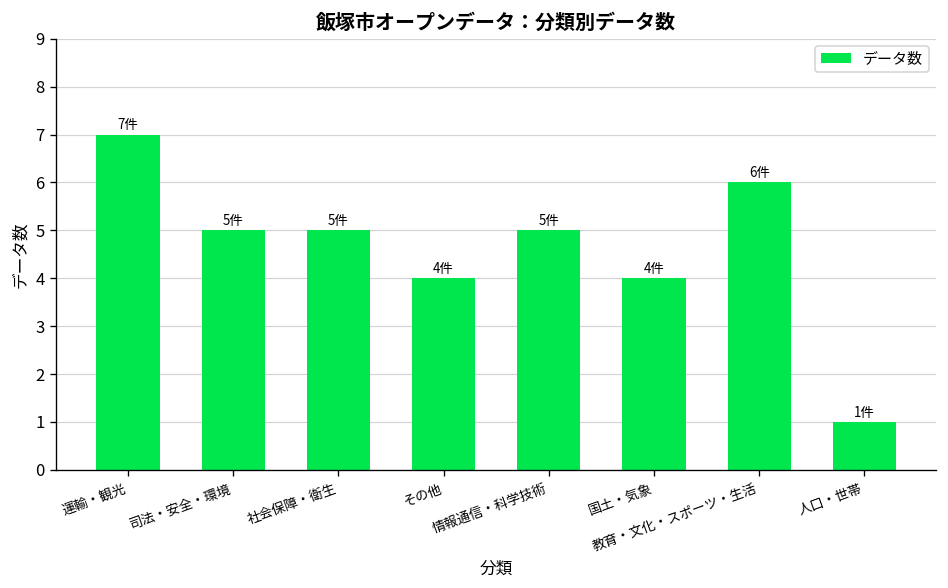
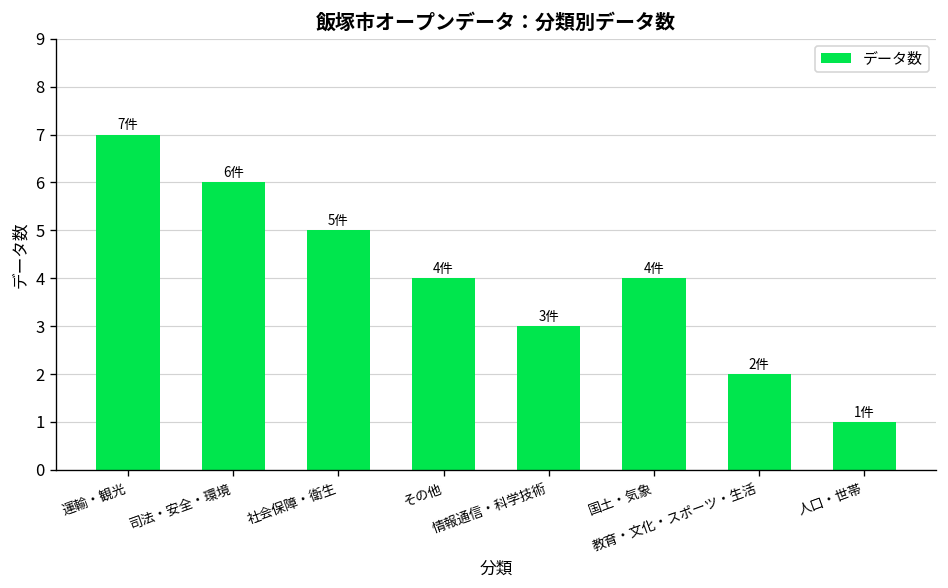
  {
    "運輸・観光": "7件",
-   "司法・安全・環境": "5件",
+   "司法・安全・環境": "6件",
    "社会保障・衛生": "5件",
    "その他": "4件",
-   "情報通信・科学技術": "5件",
+   "情報通信・科学技術": "3件",
    "国土・気象": "4件",
-   "教育・文化・スポーツ・生活": "6件",
+   "教育・文化・スポーツ・生活": "2件",
    "人口・世帯": "1件"
  }
